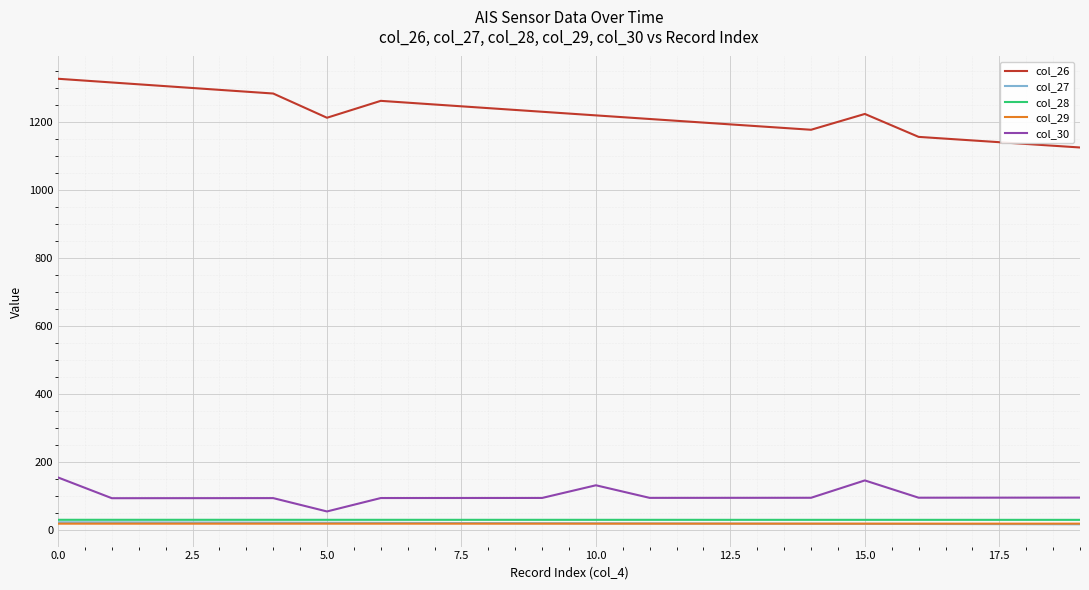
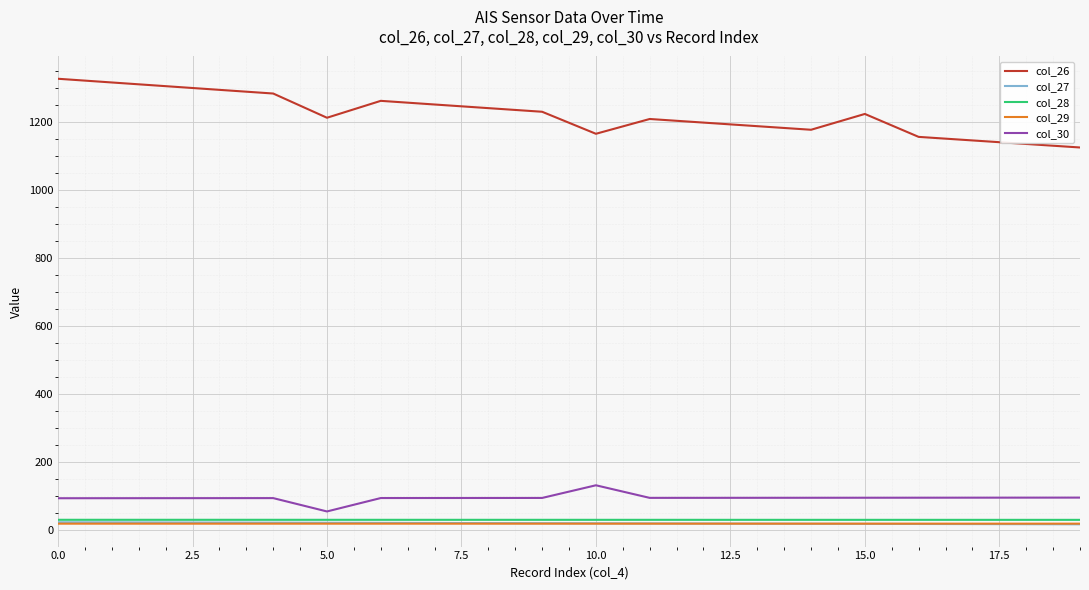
  {
    "col_26": {
      "0.0": 1330,
      "5.0": 1210,
-     "10.0": 1220,
+     "10.0": 1170,
      "15.0": 1220
    },
    "col_28": {
      "5.0": 30,
      "10.0": 30,
      "15.0": 30
    },
    "col_30": {
-     "0.0": 150,
+     "0.0": 90,
      "5.0": 50,
      "10.0": 130,
-     "15.0": 150
+     "15.0": 90
    }
  }
